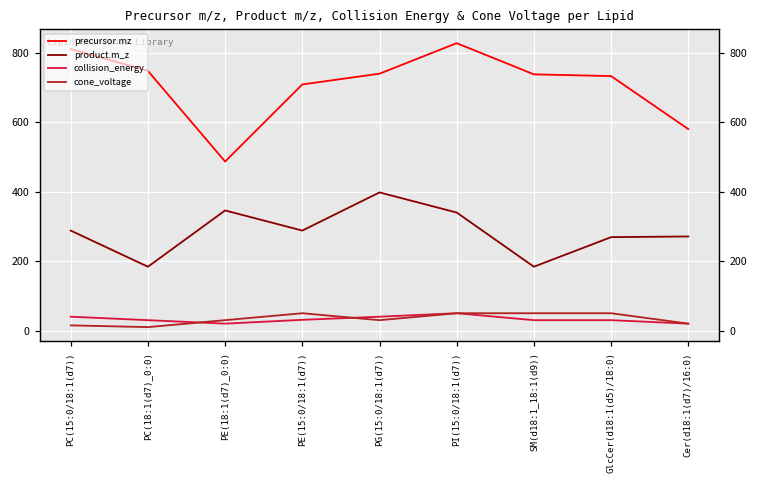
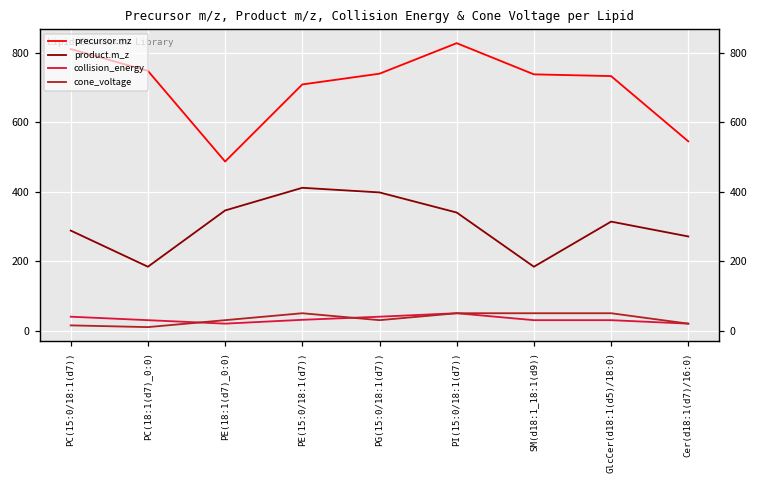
  {
    "precursor.mz": {
      "PC(18:1(d7)_0:0)": 750,
      "PE(18:1(d7)_0:0)": 490,
      "PE(15:0/18:1(d7))": 710,
      "PG(15:0/18:1(d7))": 740,
      "PI(15:0/18:1(d7))": 830,
      "SM(d18:1_18:1(d9))": 740,
      "GlcCer(d18:1(d5)/18:0)": 730,
-     "Cer(d18:1(d7)/16:0)": 580
+     "Cer(d18:1(d7)/16:0)": 550
    },
    "product.m_z": {
      "PC(15:0/18:1(d7))": 290,
      "PC(18:1(d7)_0:0)": 180,
      "PE(18:1(d7)_0:0)": 350,
-     "PE(15:0/18:1(d7))": 290,
+     "PE(15:0/18:1(d7))": 410,
      "PG(15:0/18:1(d7))": 400,
      "PI(15:0/18:1(d7))": 340,
      "SM(d18:1_18:1(d9))": 180,
-     "GlcCer(d18:1(d5)/18:0)": 270,
+     "GlcCer(d18:1(d5)/18:0)": 310,
      "Cer(d18:1(d7)/16:0)": 270
    }
  }
